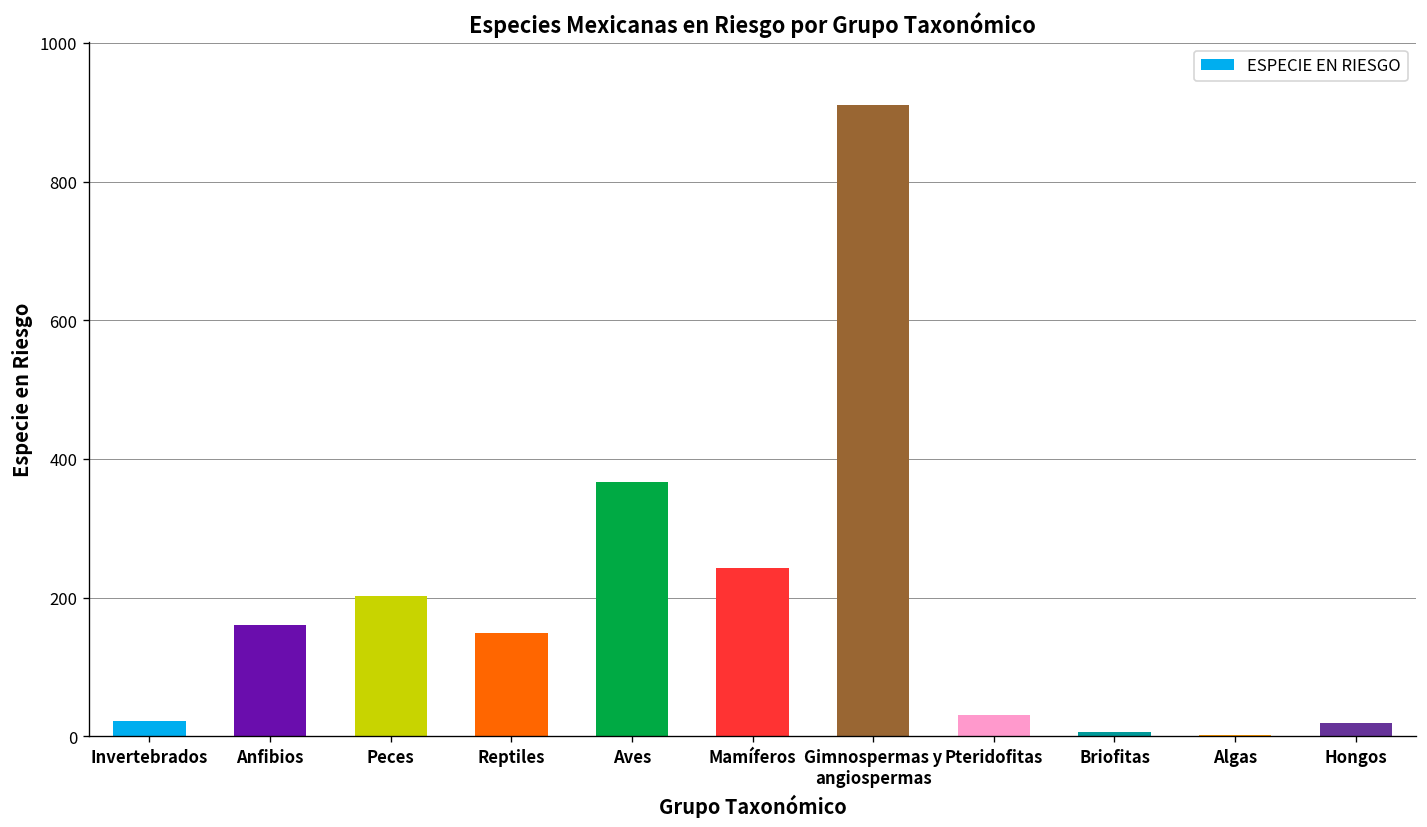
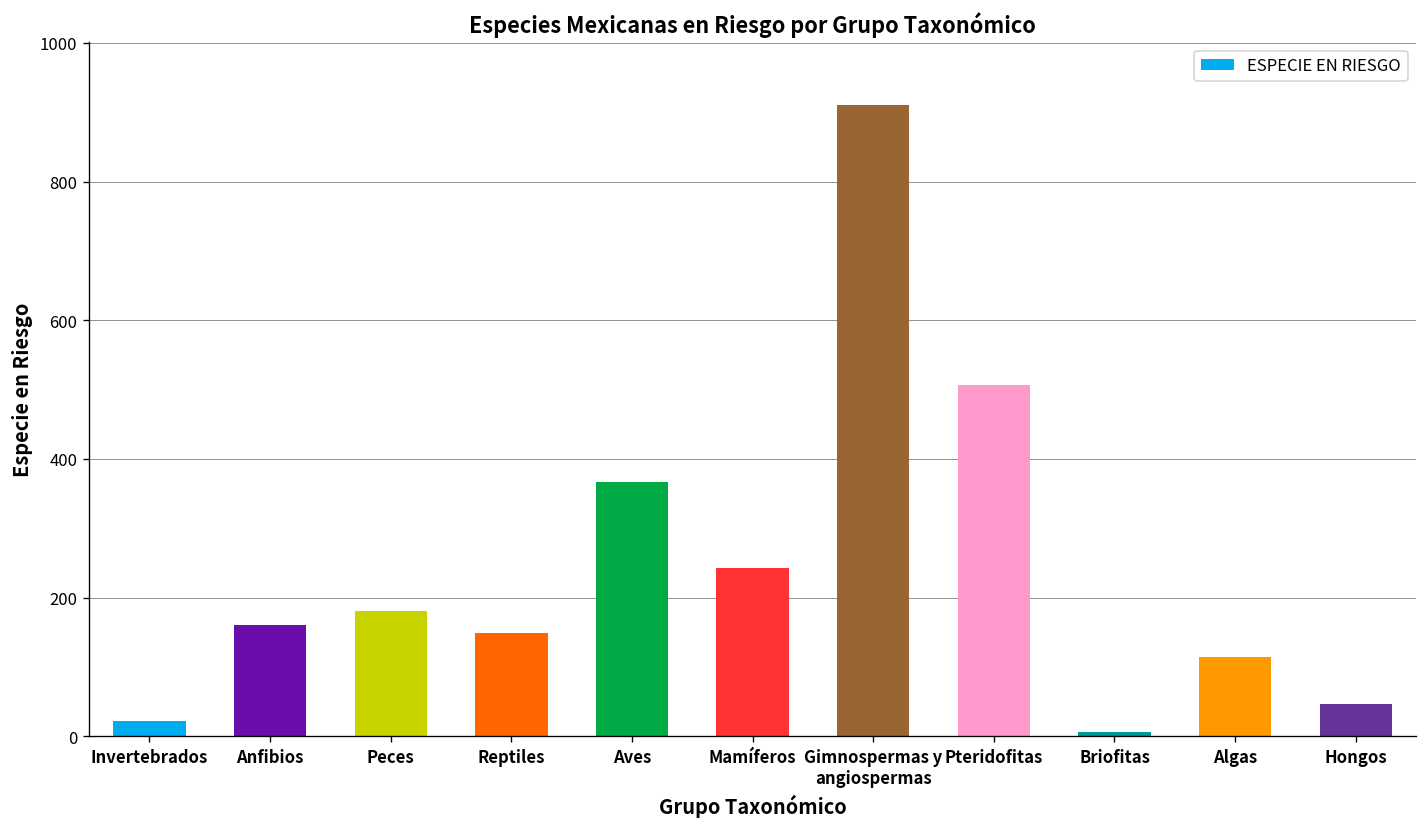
  {
    "Invertebrados": 20,
    "Anfibios": 160,
-   "Peces": 200,
+   "Peces": 180,
    "Reptiles": 150,
    "Aves": 370,
    "Mamíferos": 240,
    "Gimnospermas y angiospermas": 910,
-   "Pteridofitas": 30,
+   "Pteridofitas": 510,
    "Briofitas": 10,
-   "Algas": 0,
-   "Hongos": 20
+   "Algas": 120,
+   "Hongos": 50
  }
